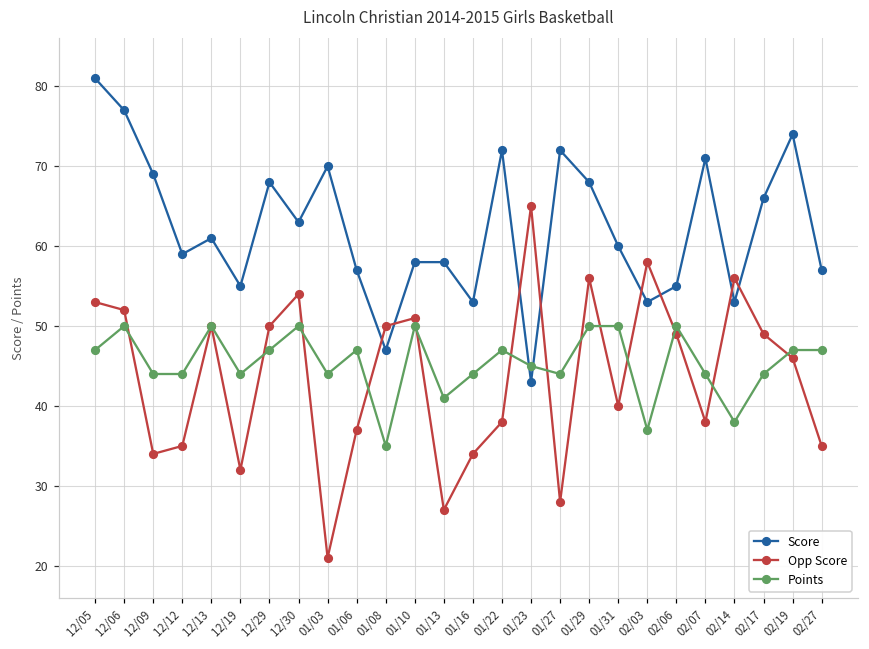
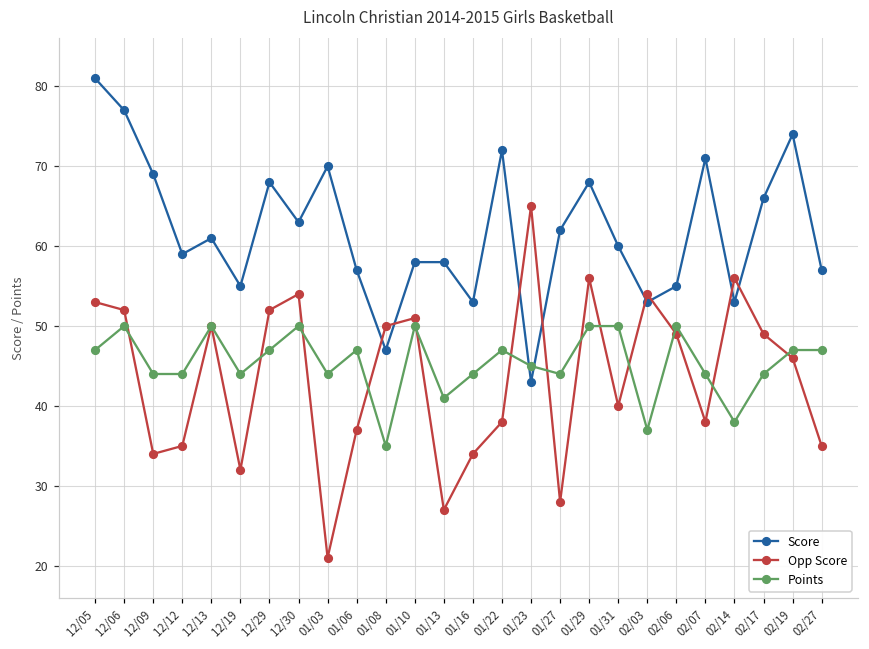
  {
    "Score": {
      "12/05": 81,
      "12/06": 77,
      "12/09": 69,
      "12/12": 59,
      "12/13": 61,
      "12/19": 55,
      "12/29": 68,
      "12/30": 63,
      "01/03": 70,
      "01/06": 57,
      "01/08": 47,
      "01/10": 58,
      "01/13": 58,
      "01/16": 53,
      "01/22": 72,
      "01/23": 43,
-     "01/27": 72,
+     "01/27": 62,
      "01/29": 68,
      "01/31": 60,
      "02/03": 53,
      "02/06": 55,
      "02/07": 71,
      "02/14": 53,
      "02/17": 66,
      "02/19": 74,
      "02/27": 57
    },
    "Opp Score": {
      "12/05": 53,
      "12/06": 52,
      "12/09": 34,
      "12/12": 35,
      "12/19": 32,
-     "12/29": 50,
+     "12/29": 52,
      "12/30": 54,
      "01/03": 21,
      "01/06": 37,
      "01/08": 50,
      "01/10": 51,
      "01/13": 27,
      "01/16": 34,
      "01/22": 38,
      "01/23": 65,
      "01/27": 28,
      "01/29": 56,
      "01/31": 40,
-     "02/03": 58,
+     "02/03": 54,
      "02/06": 49,
      "02/07": 38,
      "02/14": 56,
      "02/17": 49,
      "02/19": 46,
      "02/27": 35
    },
    "Points": {
      "12/05": 47,
      "12/06": 50,
      "12/09": 44,
      "12/12": 44,
      "12/19": 44,
      "12/29": 47,
      "12/30": 50,
      "01/03": 44,
      "01/06": 47,
      "01/08": 35,
      "01/10": 50,
      "01/13": 41,
      "01/16": 44,
      "01/22": 47,
      "01/23": 45,
      "01/27": 44,
      "01/29": 50,
      "01/31": 50,
      "02/03": 37,
      "02/06": 50,
      "02/07": 44,
      "02/14": 38,
      "02/17": 44,
      "02/19": 47,
      "02/27": 47
    }
  }
